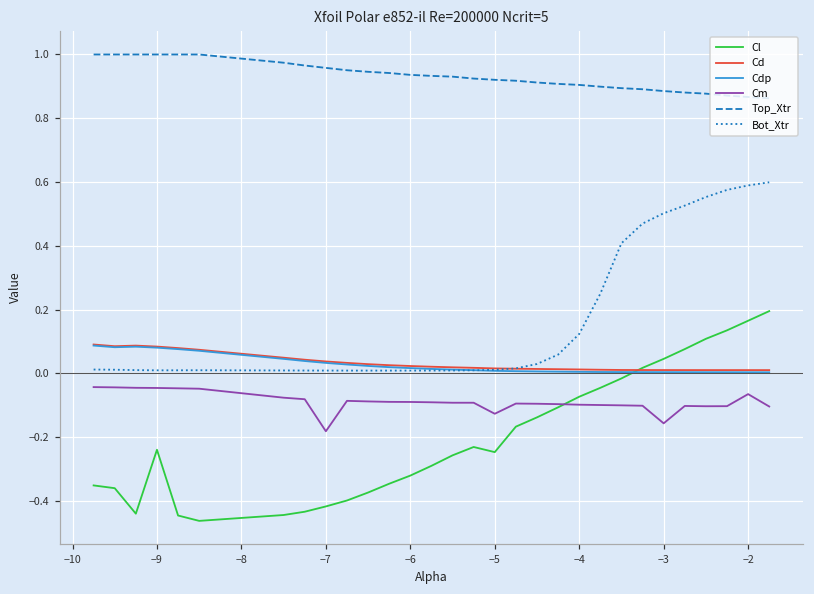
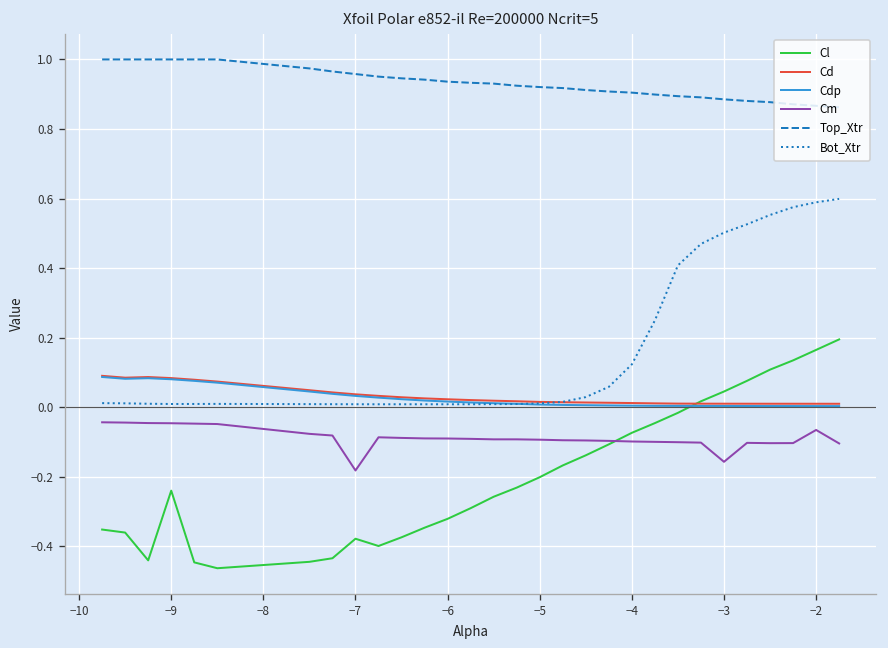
  {
    "Cl": {
      "−9": -0.24,
-     "−7": -0.42,
+     "−7": -0.38,
      "−6": -0.32,
-     "−5": -0.25,
+     "−5": -0.20,
      "−4": -0.07,
      "−3": 0.05,
      "−2": 0.17
    },
    "Cm": {
      "−9": -0.05,
      "−7": -0.18,
      "−6": -0.09,
-     "−5": -0.13,
+     "−5": -0.09,
      "−4": -0.10,
      "−3": -0.16,
      "−2": -0.07
    }
  }
